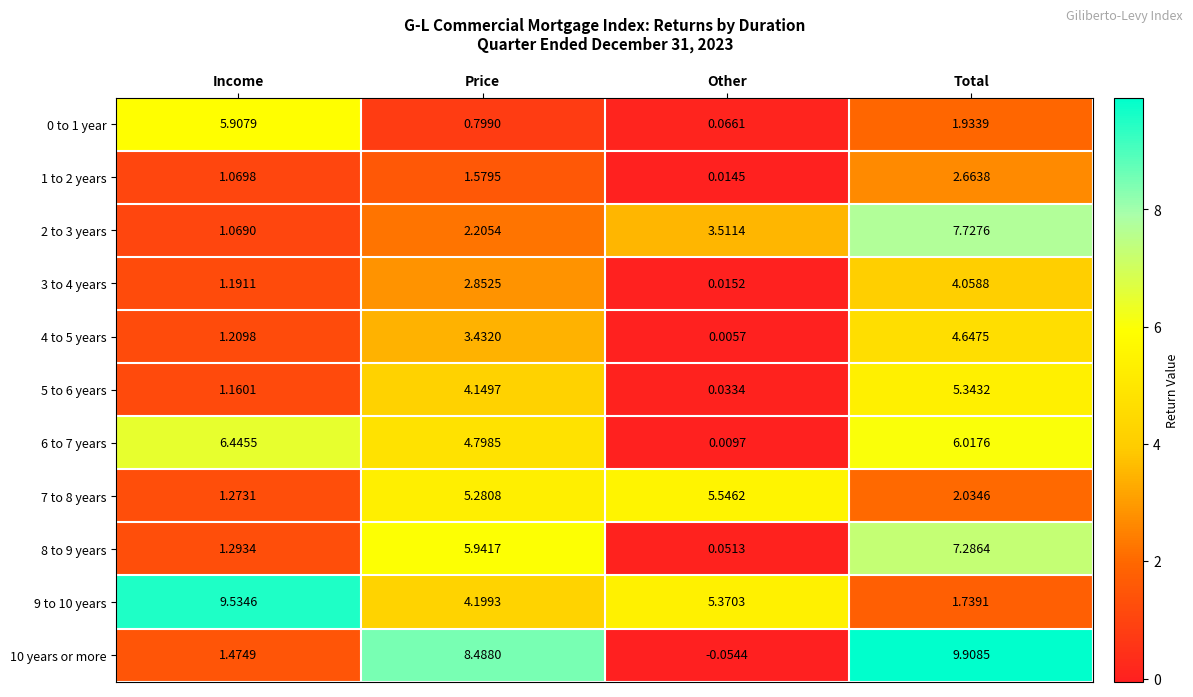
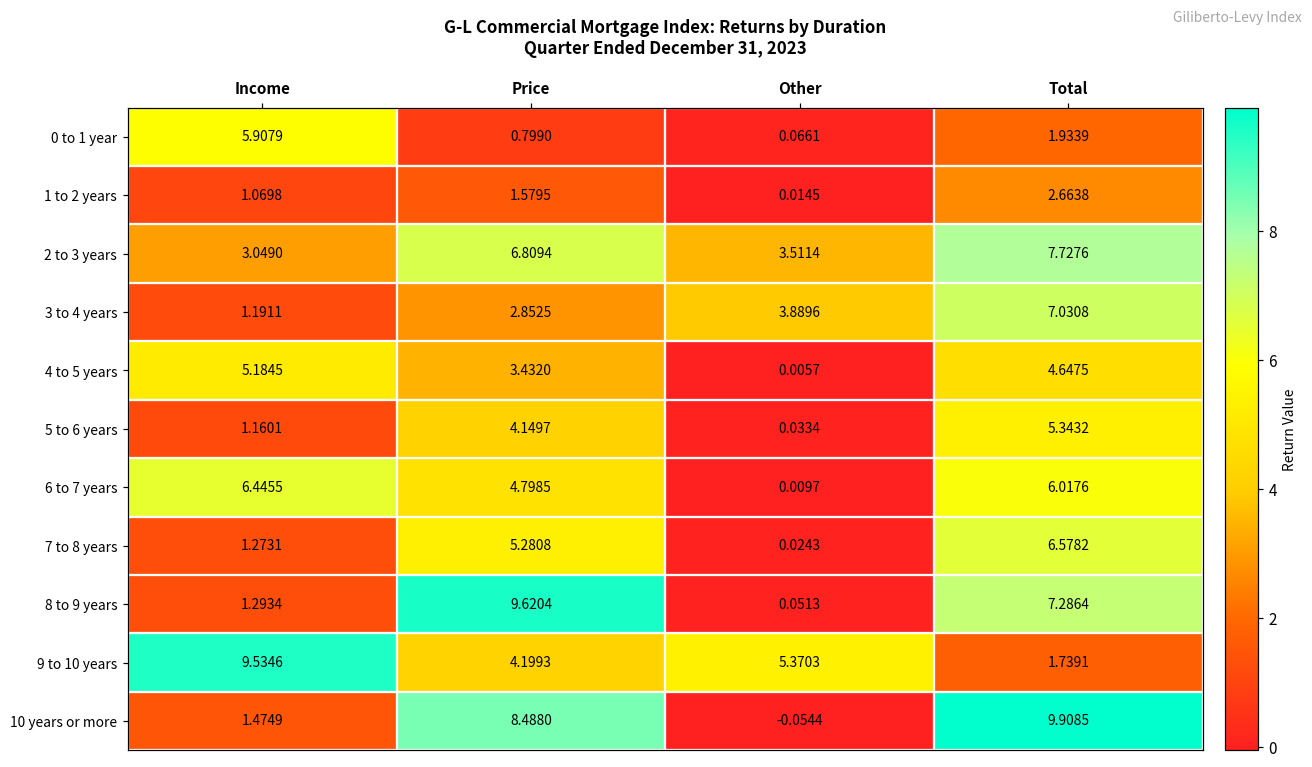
  {
    "0 to 1 year": {
      "Income": 5.9079,
      "Price": 0.7990,
      "Other": 0.0661,
      "Total": 1.9339
    },
    "1 to 2 years": {
      "Income": 1.0698,
      "Price": 1.5795,
      "Other": 0.0145,
      "Total": 2.6638
    },
    "2 to 3 years": {
-     "Income": 1.0690,
-     "Price": 2.2054,
+     "Income": 3.0490,
+     "Price": 6.8094,
      "Other": 3.5114,
      "Total": 7.7276
    },
    "3 to 4 years": {
      "Income": 1.1911,
      "Price": 2.8525,
-     "Other": 0.0152,
-     "Total": 4.0588
+     "Other": 3.8896,
+     "Total": 7.0308
    },
    "4 to 5 years": {
-     "Income": 1.2098,
+     "Income": 5.1845,
      "Price": 3.4320,
      "Other": 0.0057,
      "Total": 4.6475
    },
    "5 to 6 years": {
      "Income": 1.1601,
      "Price": 4.1497,
      "Other": 0.0334,
      "Total": 5.3432
    },
    "6 to 7 years": {
      "Income": 6.4455,
      "Price": 4.7985,
      "Other": 0.0097,
      "Total": 6.0176
    },
    "7 to 8 years": {
      "Income": 1.2731,
      "Price": 5.2808,
-     "Other": 5.5462,
-     "Total": 2.0346
+     "Other": 0.0243,
+     "Total": 6.5782
    },
    "8 to 9 years": {
      "Income": 1.2934,
-     "Price": 5.9417,
+     "Price": 9.6204,
      "Other": 0.0513,
      "Total": 7.2864
    },
    "9 to 10 years": {
      "Income": 9.5346,
      "Price": 4.1993,
      "Other": 5.3703,
      "Total": 1.7391
    },
    "10 years or more": {
      "Income": 1.4749,
      "Price": 8.4880,
      "Other": -0.0544,
      "Total": 9.9085
    }
  }
